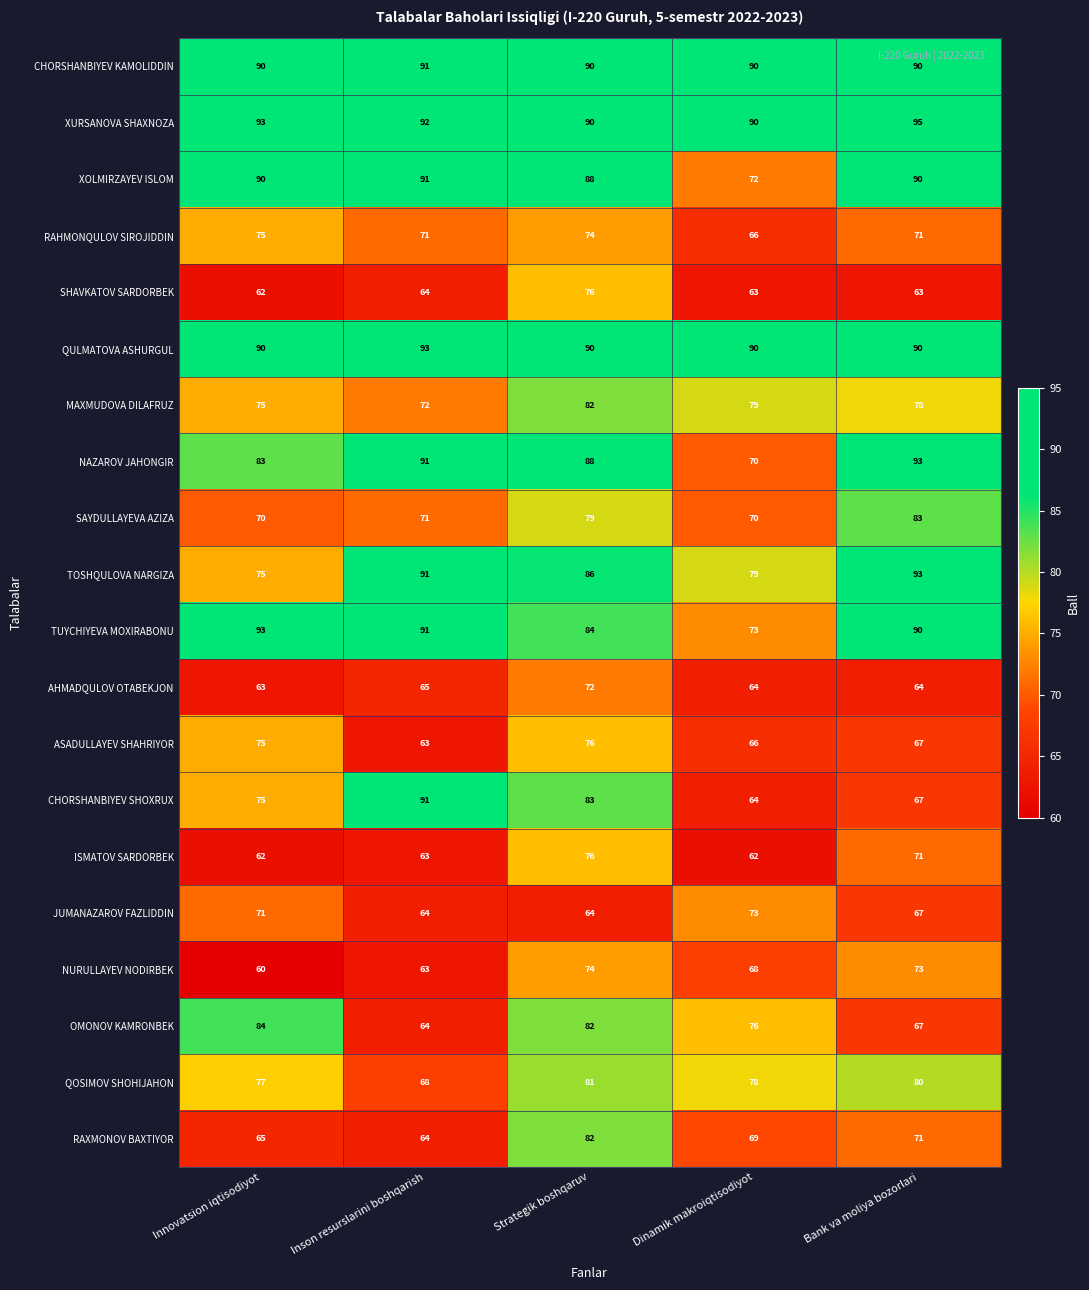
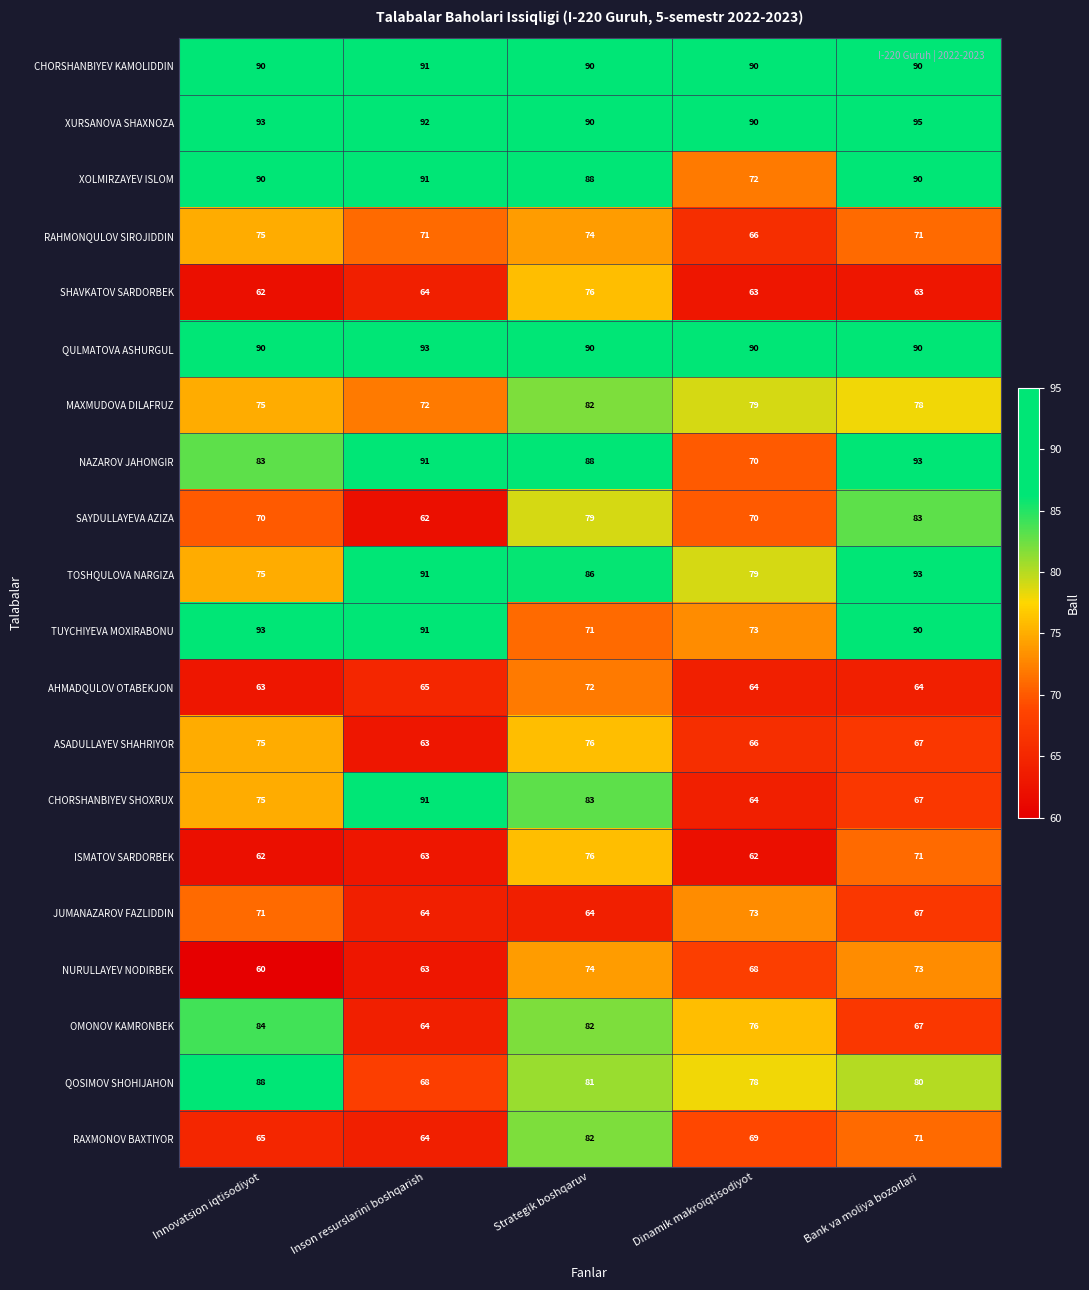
  {
    "CHORSHANBIYEV KAMOLIDDIN": {
      "Innovatsion iqtisodiyot": 90,
      "Inson resurslarini boshqarish": 91,
      "Strategik boshqaruv": 90,
      "Dinamik makroiqtisodiyot": 90
    },
    "XURSANOVA SHAXNOZA": {
      "Innovatsion iqtisodiyot": 93,
      "Inson resurslarini boshqarish": 92,
      "Strategik boshqaruv": 90,
      "Dinamik makroiqtisodiyot": 90,
      "Bank va moliya bozorlari": 95
    },
    "XOLMIRZAYEV ISLOM": {
      "Innovatsion iqtisodiyot": 90,
      "Inson resurslarini boshqarish": 91,
      "Strategik boshqaruv": 88,
      "Dinamik makroiqtisodiyot": 72,
      "Bank va moliya bozorlari": 90
    },
    "RAHMONQULOV SIROJIDDIN": {
      "Innovatsion iqtisodiyot": 75,
      "Inson resurslarini boshqarish": 71,
      "Strategik boshqaruv": 74,
      "Dinamik makroiqtisodiyot": 66,
      "Bank va moliya bozorlari": 71
    },
    "SHAVKATOV SARDORBEK": {
      "Innovatsion iqtisodiyot": 62,
      "Inson resurslarini boshqarish": 64,
      "Strategik boshqaruv": 76,
      "Dinamik makroiqtisodiyot": 63,
      "Bank va moliya bozorlari": 63
    },
    "QULMATOVA ASHURGUL": {
      "Innovatsion iqtisodiyot": 90,
      "Inson resurslarini boshqarish": 93,
      "Strategik boshqaruv": 90,
      "Dinamik makroiqtisodiyot": 90,
      "Bank va moliya bozorlari": 90
    },
    "MAXMUDOVA DILAFRUZ": {
      "Innovatsion iqtisodiyot": 75,
      "Inson resurslarini boshqarish": 72,
      "Strategik boshqaruv": 82,
      "Dinamik makroiqtisodiyot": 79,
      "Bank va moliya bozorlari": 78
    },
    "NAZAROV JAHONGIR": {
      "Innovatsion iqtisodiyot": 83,
      "Inson resurslarini boshqarish": 91,
      "Strategik boshqaruv": 88,
      "Dinamik makroiqtisodiyot": 70,
      "Bank va moliya bozorlari": 93
    },
    "SAYDULLAYEVA AZIZA": {
      "Innovatsion iqtisodiyot": 70,
-     "Inson resurslarini boshqarish": 71,
+     "Inson resurslarini boshqarish": 62,
      "Strategik boshqaruv": 79,
      "Dinamik makroiqtisodiyot": 70,
      "Bank va moliya bozorlari": 83
    },
    "TOSHQULOVA NARGIZA": {
      "Innovatsion iqtisodiyot": 75,
      "Inson resurslarini boshqarish": 91,
      "Strategik boshqaruv": 86,
      "Dinamik makroiqtisodiyot": 79,
      "Bank va moliya bozorlari": 93
    },
    "TUYCHIYEVA MOXIRABONU": {
      "Innovatsion iqtisodiyot": 93,
      "Inson resurslarini boshqarish": 91,
-     "Strategik boshqaruv": 84,
+     "Strategik boshqaruv": 71,
      "Dinamik makroiqtisodiyot": 73,
      "Bank va moliya bozorlari": 90
    },
    "AHMADQULOV OTABEKJON": {
      "Innovatsion iqtisodiyot": 63,
      "Inson resurslarini boshqarish": 65,
      "Strategik boshqaruv": 72,
      "Dinamik makroiqtisodiyot": 64,
      "Bank va moliya bozorlari": 64
    },
    "ASADULLAYEV SHAHRIYOR": {
      "Innovatsion iqtisodiyot": 75,
      "Inson resurslarini boshqarish": 63,
      "Strategik boshqaruv": 76,
      "Dinamik makroiqtisodiyot": 66,
      "Bank va moliya bozorlari": 67
    },
    "CHORSHANBIYEV SHOXRUX": {
      "Innovatsion iqtisodiyot": 75,
      "Inson resurslarini boshqarish": 91,
      "Strategik boshqaruv": 83,
      "Dinamik makroiqtisodiyot": 64,
      "Bank va moliya bozorlari": 67
    },
    "ISMATOV SARDORBEK": {
      "Innovatsion iqtisodiyot": 62,
      "Inson resurslarini boshqarish": 63,
      "Strategik boshqaruv": 76,
      "Dinamik makroiqtisodiyot": 62,
      "Bank va moliya bozorlari": 71
    },
    "JUMANAZAROV FAZLIDDIN": {
      "Innovatsion iqtisodiyot": 71,
      "Inson resurslarini boshqarish": 64,
      "Strategik boshqaruv": 64,
      "Dinamik makroiqtisodiyot": 73,
      "Bank va moliya bozorlari": 67
    },
    "NURULLAYEV NODIRBEK": {
      "Innovatsion iqtisodiyot": 60,
      "Inson resurslarini boshqarish": 63,
      "Strategik boshqaruv": 74,
      "Dinamik makroiqtisodiyot": 68,
      "Bank va moliya bozorlari": 73
    },
    "OMONOV KAMRONBEK": {
      "Innovatsion iqtisodiyot": 84,
      "Inson resurslarini boshqarish": 64,
      "Strategik boshqaruv": 82,
      "Dinamik makroiqtisodiyot": 76,
      "Bank va moliya bozorlari": 67
    },
    "QOSIMOV SHOHIJAHON": {
-     "Innovatsion iqtisodiyot": 77,
+     "Innovatsion iqtisodiyot": 88,
      "Inson resurslarini boshqarish": 68,
      "Strategik boshqaruv": 81,
      "Dinamik makroiqtisodiyot": 78,
      "Bank va moliya bozorlari": 80
    },
    "RAXMONOV BAXTIYOR": {
      "Innovatsion iqtisodiyot": 65,
      "Inson resurslarini boshqarish": 64,
      "Strategik boshqaruv": 82,
      "Dinamik makroiqtisodiyot": 69,
      "Bank va moliya bozorlari": 71
    }
  }
